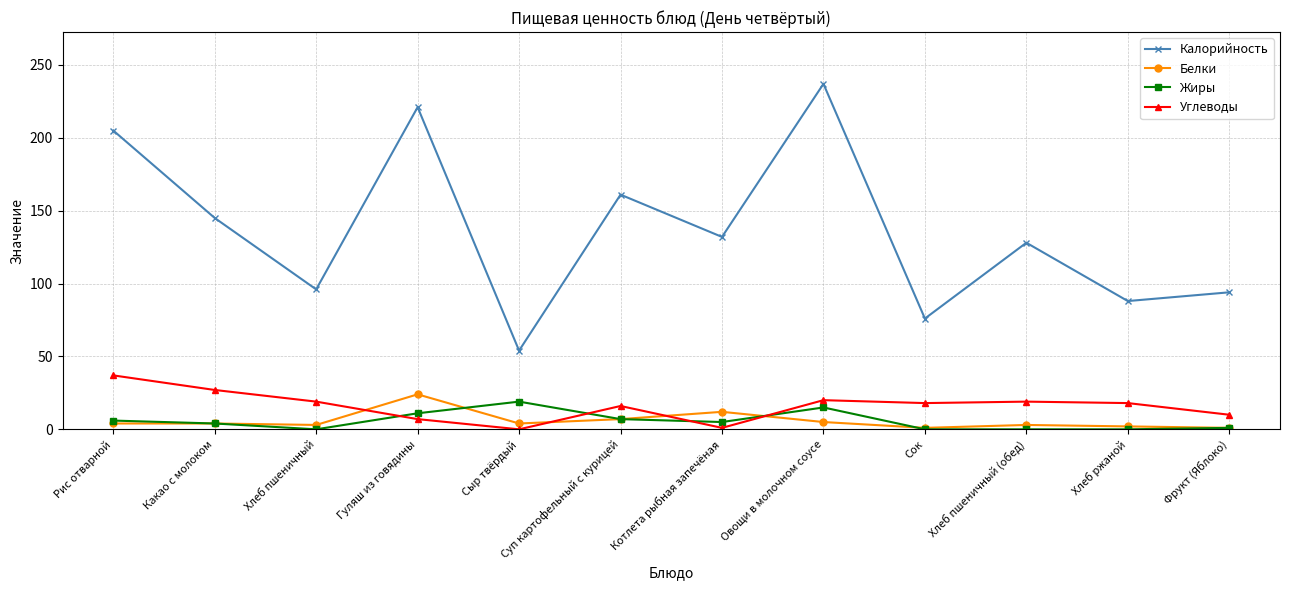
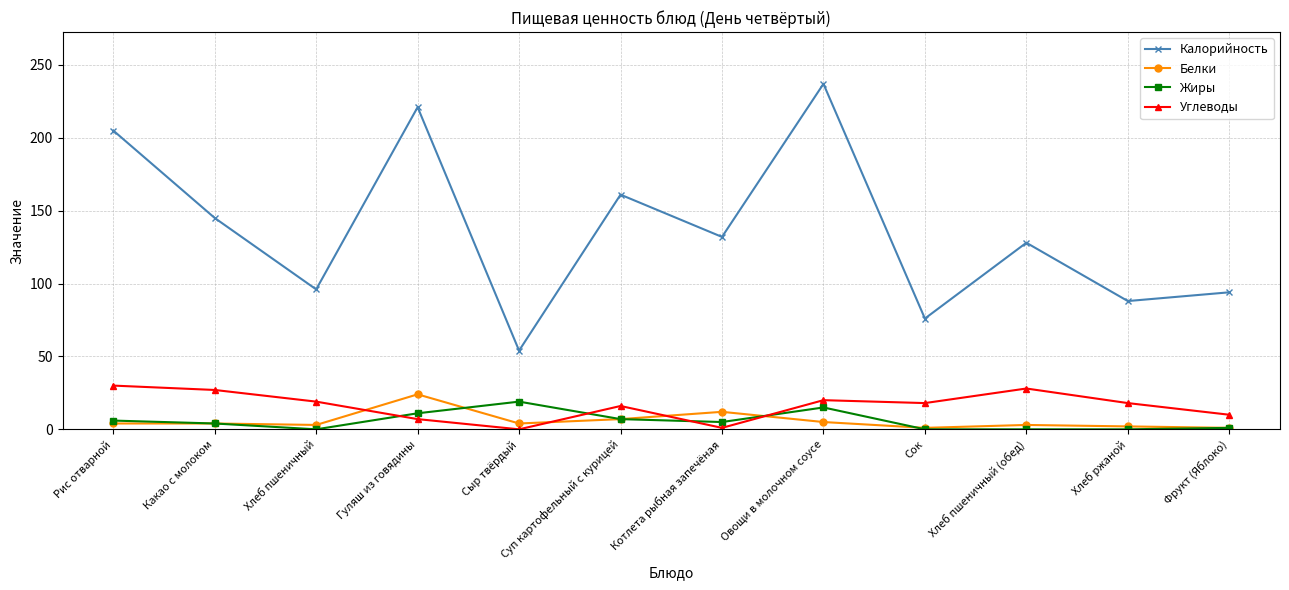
  {
    "Калорийность": {
      "Рис отварной": 205,
      "Какао с молоком": 145,
      "Хлеб пшеничный": 96,
      "Гуляш из говядины": 221,
      "Сыр твёрдый": 54,
      "Суп картофельный с курицей": 161,
      "Котлета рыбная запечёная": 132,
      "Овощи в молочном соусе": 237,
      "Сок": 76,
      "Хлеб пшеничный (обед)": 128,
      "Хлеб ржаной": 88,
      "Фрукт (Яблоко)": 94
    },
    "Белки": {
      "Рис отварной": 4,
      "Хлеб пшеничный": 3,
      "Гуляш из говядины": 24,
      "Сыр твёрдый": 4,
      "Котлета рыбная запечёная": 12,
      "Овощи в молочном соусе": 5,
      "Хлеб пшеничный (обед)": 3,
      "Хлеб ржаной": 2
    },
    "Жиры": {
      "Рис отварной": 6,
      "Хлеб пшеничный": 0,
      "Гуляш из говядины": 11,
      "Сыр твёрдый": 19,
      "Котлета рыбная запечёная": 5,
      "Овощи в молочном соусе": 15,
      "Хлеб пшеничный (обед)": 0,
      "Хлеб ржаной": 0
    },
    "Углеводы": {
-     "Рис отварной": 37,
+     "Рис отварной": 30,
      "Какао с молоком": 27,
      "Хлеб пшеничный": 19,
      "Гуляш из говядины": 7,
      "Сыр твёрдый": 0,
      "Суп картофельный с курицей": 16,
      "Котлета рыбная запечёная": 1,
      "Овощи в молочном соусе": 20,
      "Сок": 18,
-     "Хлеб пшеничный (обед)": 19,
+     "Хлеб пшеничный (обед)": 28,
      "Хлеб ржаной": 18,
      "Фрукт (Яблоко)": 10
    }
  }
